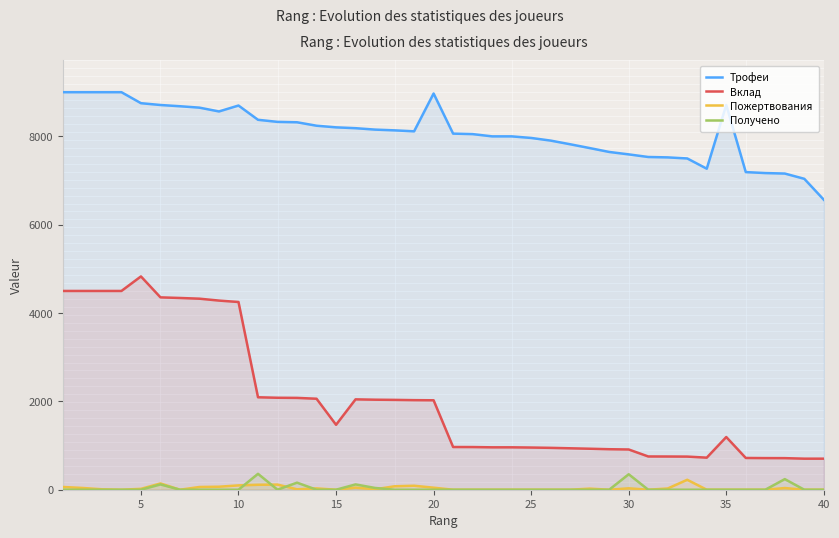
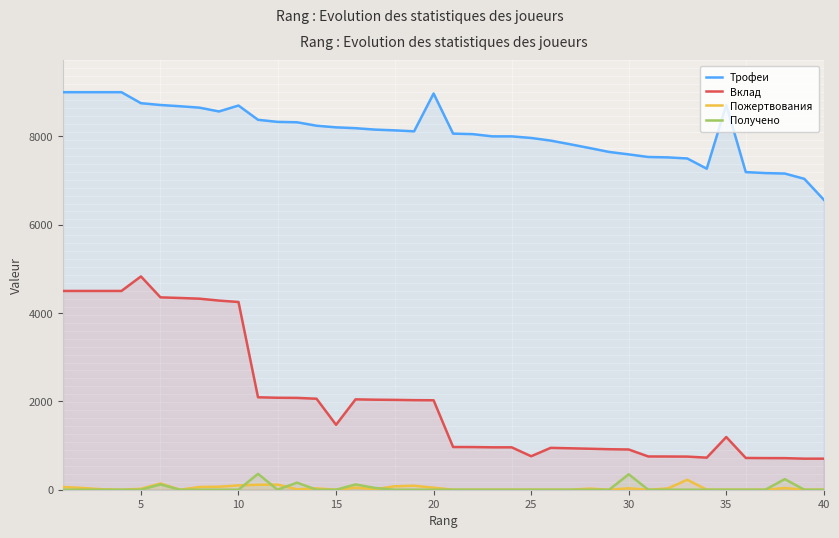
  {
    "Трофеи": {
      "5": 8800,
      "10": 8700,
      "15": 8200,
      "20": 9000,
      "25": 8000,
      "30": 7600,
      "40": 6600
    },
    "Вклад": {
      "5": 4800,
      "10": 4300,
      "15": 1500,
      "20": 2000,
-     "25": 1000,
+     "25": 800,
      "30": 900,
      "35": 1200,
      "40": 700
    },
    "Пожертвования": {
      "10": 100,
      "30": 0
    },
    "Получено": {
      "10": 0,
      "30": 400
    }
  }
